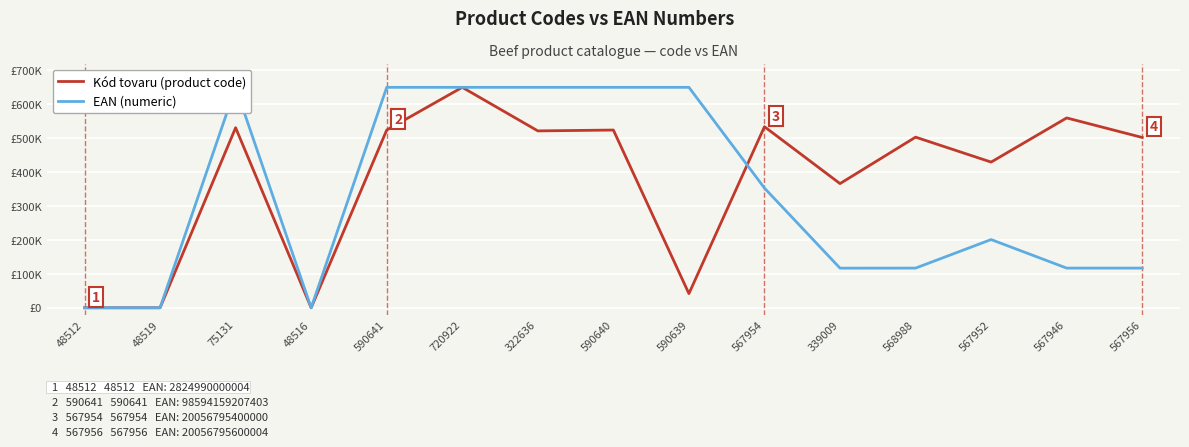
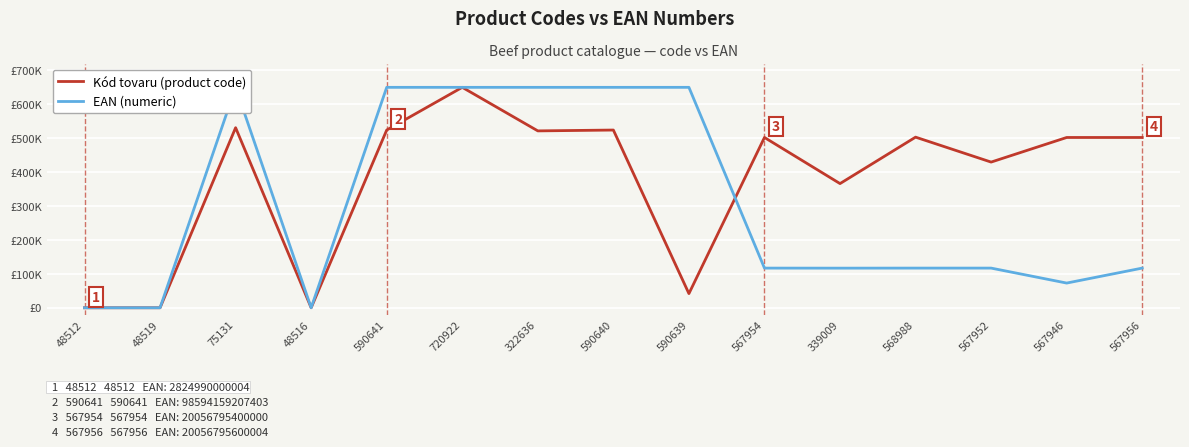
  {
    "Kód tovaru (product code)": {
      "75131": "£530000",
      "322636": "£520000",
      "590640": "£520000",
      "590639": "£40000",
-     "567954": "£530000",
+     "567954": "£500000",
      "339009": "£370000",
      "568988": "£500000",
      "567952": "£430000",
-     "567946": "£560000"
+     "567946": "£500000"
    },
    "EAN (numeric)": {
      "590641": "£650000",
      "322636": "£650000",
      "590640": "£650000",
      "590639": "£650000",
-     "567954": "£350000",
+     "567954": "£120000",
      "339009": "£120000",
      "568988": "£120000",
-     "567952": "£200000",
-     "567946": "£120000",
+     "567952": "£120000",
+     "567946": "£70000",
      "567956": "£120000"
    }
  }
